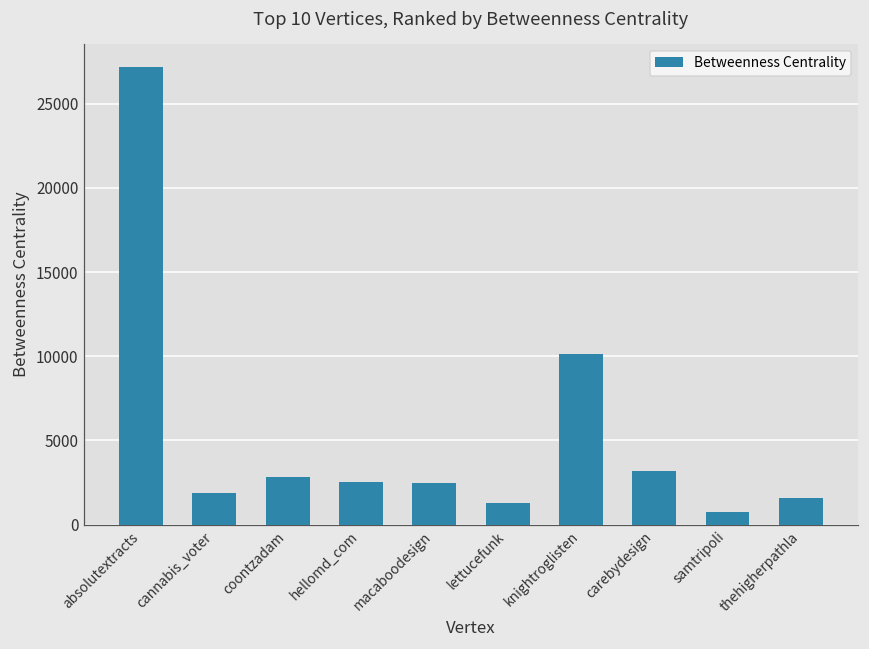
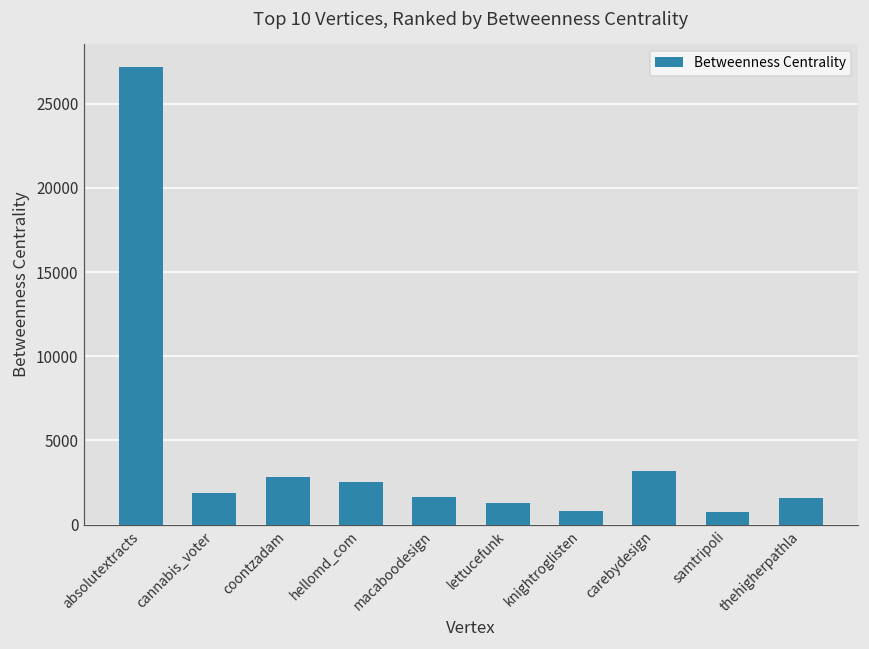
  {
    "absolutextracts": 27200,
    "cannabis_voter": 1900,
    "coontzadam": 2800,
    "hellomd_com": 2600,
-   "macaboodesign": 2500,
+   "macaboodesign": 1600,
    "lettucefunk": 1300,
-   "knightroglisten": 10100,
+   "knightroglisten": 800,
    "carebydesign": 3200,
    "samtripoli": 800,
    "thehigherpathla": 1600
  }
